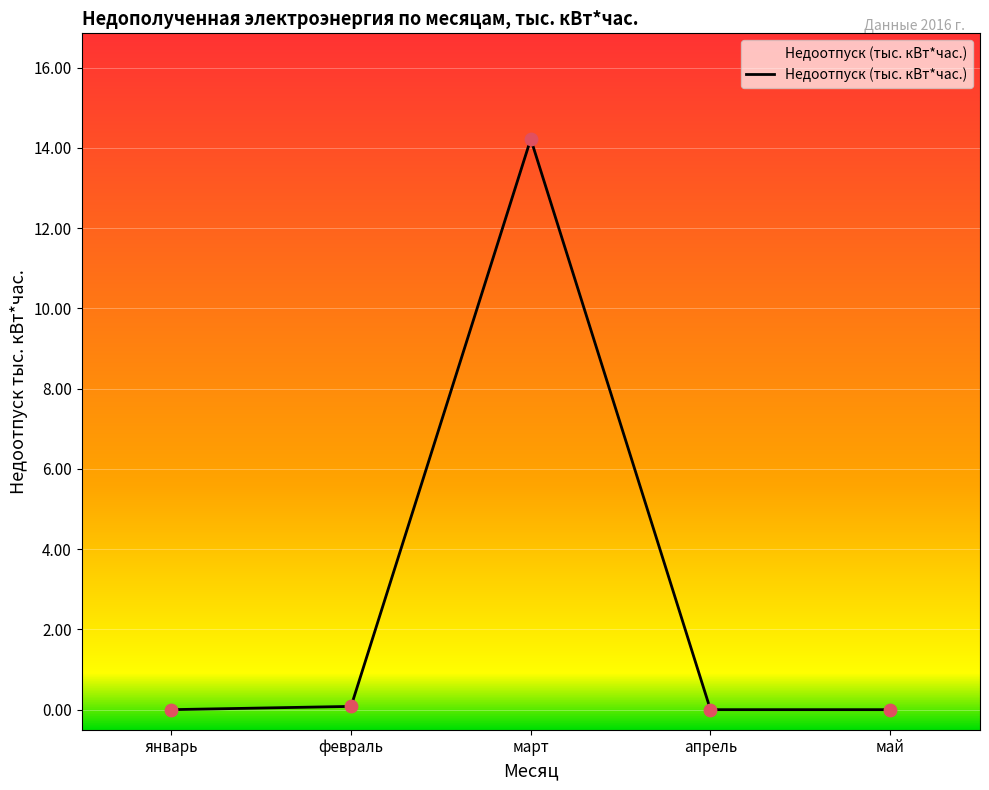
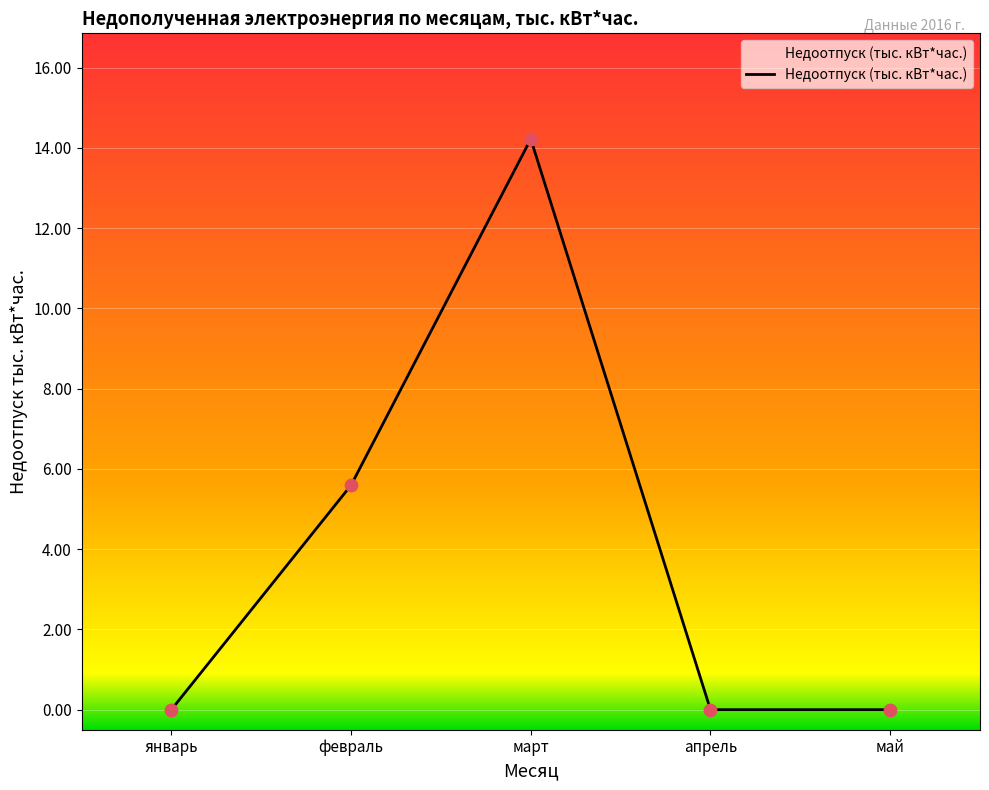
  {
    "январь": 0.0,
-   "февраль": 0.1,
+   "февраль": 5.6,
    "март": 14.2,
    "апрель": 0.0,
    "май": 0.0
  }
